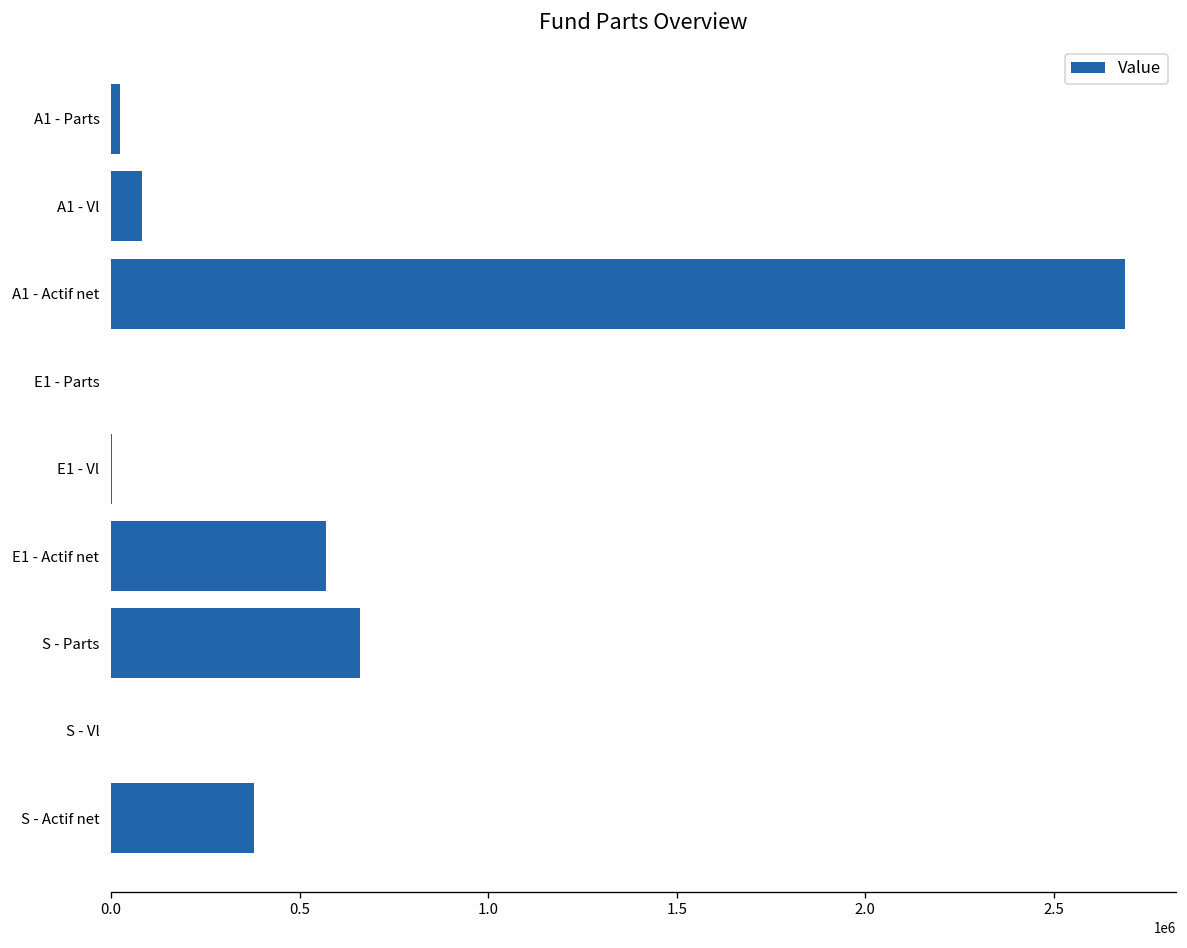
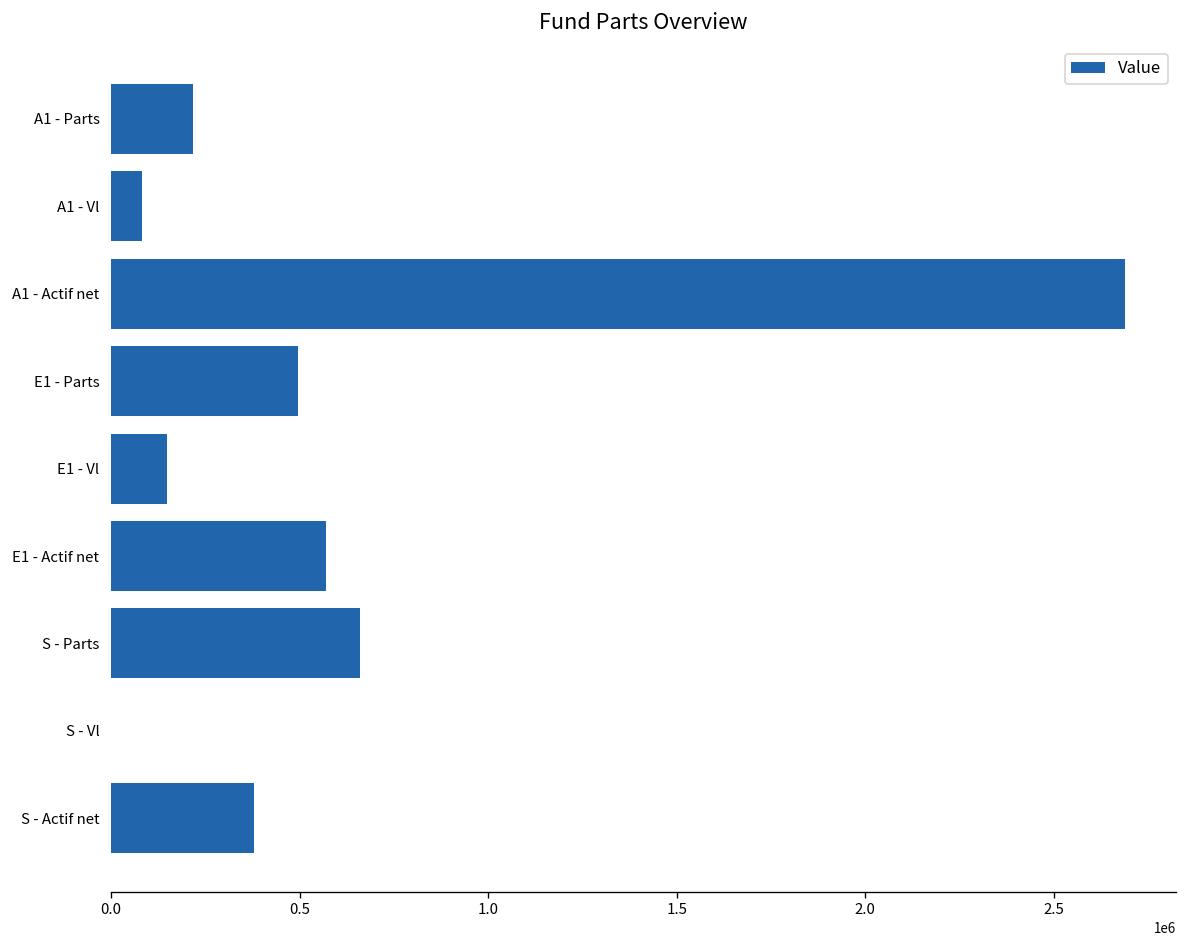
  {
-   "A1 - Parts": 20000,
+   "A1 - Parts": 220000,
    "A1 - Vl": 80000,
    "A1 - Actif net": 2690000,
-   "E1 - Parts": 0,
-   "E1 - Vl": 0,
+   "E1 - Parts": 500000,
+   "E1 - Vl": 150000,
    "E1 - Actif net": 570000,
    "S - Parts": 660000,
    "S - Actif net": 380000
  }
